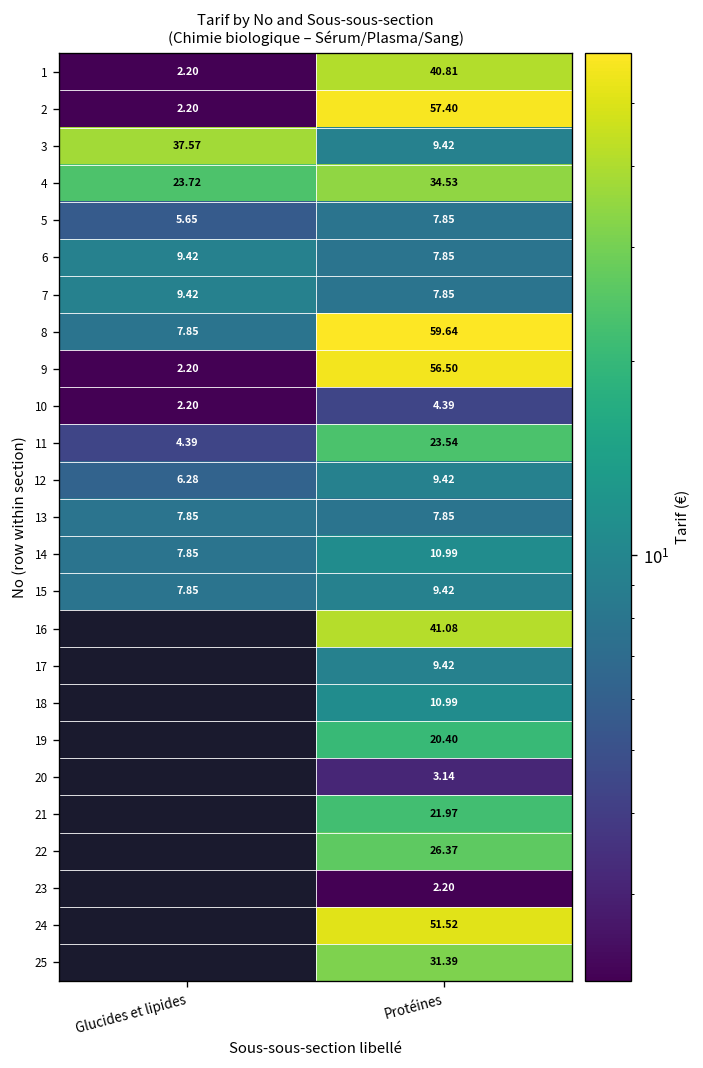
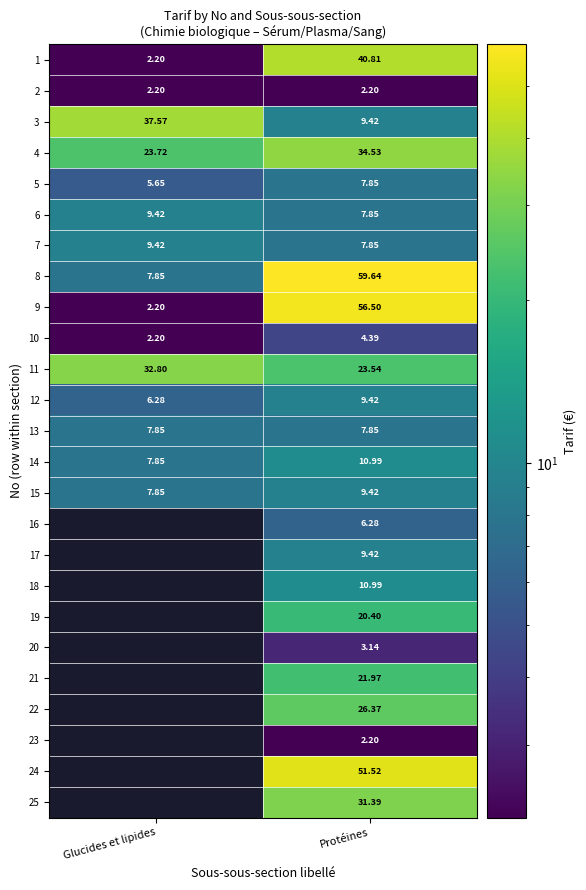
  {
    "1": {
      "Glucides et lipides": 2.20,
      "Protéines": 40.81
    },
    "2": {
      "Glucides et lipides": 2.20,
-     "Protéines": 57.40
+     "Protéines": 2.20
    },
    "3": {
      "Glucides et lipides": 37.57,
      "Protéines": 9.42
    },
    "4": {
      "Glucides et lipides": 23.72,
      "Protéines": 34.53
    },
    "5": {
      "Glucides et lipides": 5.65,
      "Protéines": 7.85
    },
    "6": {
      "Glucides et lipides": 9.42,
      "Protéines": 7.85
    },
    "7": {
      "Glucides et lipides": 9.42,
      "Protéines": 7.85
    },
    "8": {
      "Glucides et lipides": 7.85,
      "Protéines": 59.64
    },
    "9": {
      "Glucides et lipides": 2.20,
      "Protéines": 56.50
    },
    "10": {
      "Glucides et lipides": 2.20,
      "Protéines": 4.39
    },
    "11": {
-     "Glucides et lipides": 4.39,
+     "Glucides et lipides": 32.80,
      "Protéines": 23.54
    },
    "12": {
      "Glucides et lipides": 6.28,
      "Protéines": 9.42
    },
    "13": {
      "Glucides et lipides": 7.85,
      "Protéines": 7.85
    },
    "14": {
      "Glucides et lipides": 7.85,
      "Protéines": 10.99
    },
    "15": {
      "Glucides et lipides": 7.85,
      "Protéines": 9.42
    },
    "16": {
-     "Protéines": 41.08
+     "Protéines": 6.28
    },
    "17": {
      "Protéines": 9.42
    },
    "18": {
      "Protéines": 10.99
    },
    "19": {
      "Protéines": 20.40
    },
    "20": {
      "Protéines": 3.14
    },
    "21": {
      "Protéines": 21.97
    },
    "22": {
      "Protéines": 26.37
    },
    "23": {
      "Protéines": 2.20
    },
    "24": {
      "Protéines": 51.52
    },
    "25": {
      "Protéines": 31.39
    }
  }
